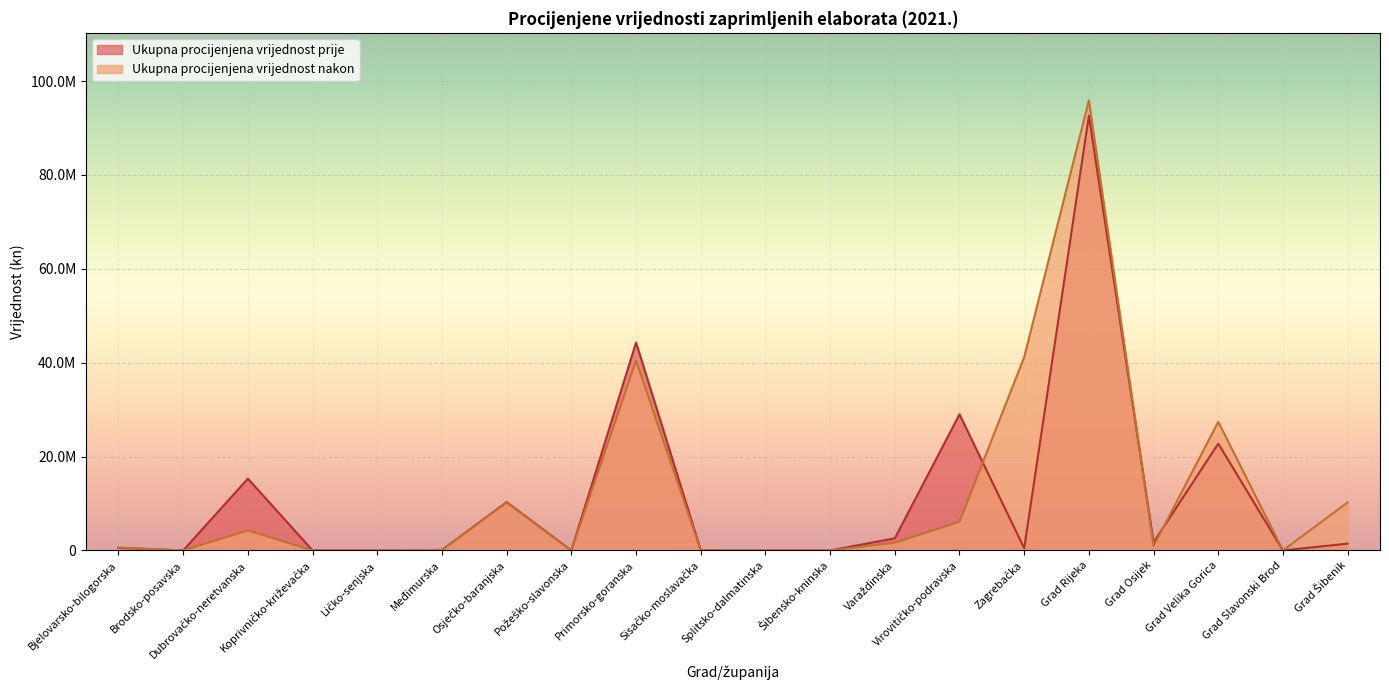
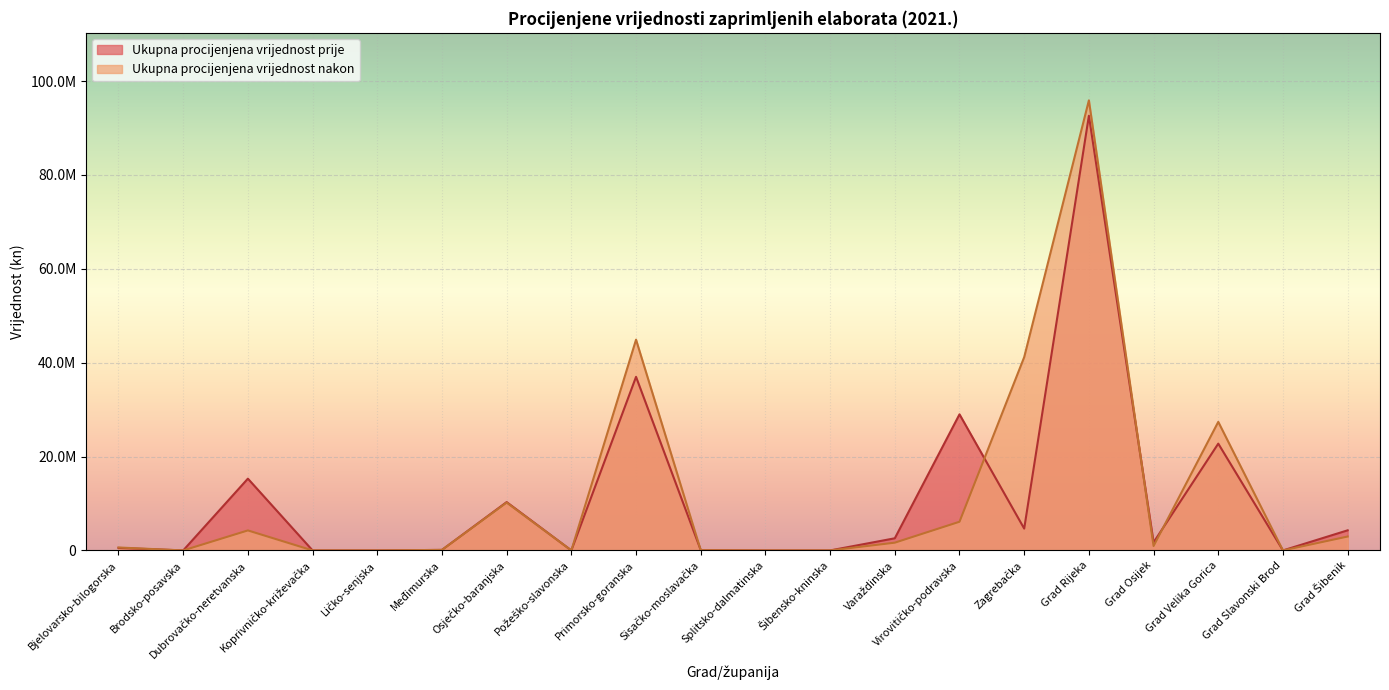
  {
    "Ukupna procijenjena vrijednost prije": {
      "Dubrovačko-neretvanska": 15000000,
-     "Primorsko-goranska": 44000000,
+     "Primorsko-goranska": 37000000,
      "Varaždinska": 3000000,
      "Virovitičko-podravska": 29000000,
-     "Zagrebačka": 0,
+     "Zagrebačka": 5000000,
      "Grad Rijeka": 93000000,
      "Grad Osijek": 2000000,
      "Grad Velika Gorica": 23000000,
-     "Grad Šibenik": 1000000
+     "Grad Šibenik": 4000000
    },
    "Ukupna procijenjena vrijednost nakon": {
      "Dubrovačko-neretvanska": 4000000,
-     "Primorsko-goranska": 40000000,
+     "Primorsko-goranska": 45000000,
      "Varaždinska": 2000000,
      "Virovitičko-podravska": 6000000,
      "Zagrebačka": 41000000,
      "Grad Rijeka": 96000000,
      "Grad Osijek": 1000000,
      "Grad Velika Gorica": 27000000,
-     "Grad Šibenik": 10000000
+     "Grad Šibenik": 3000000
    }
  }
